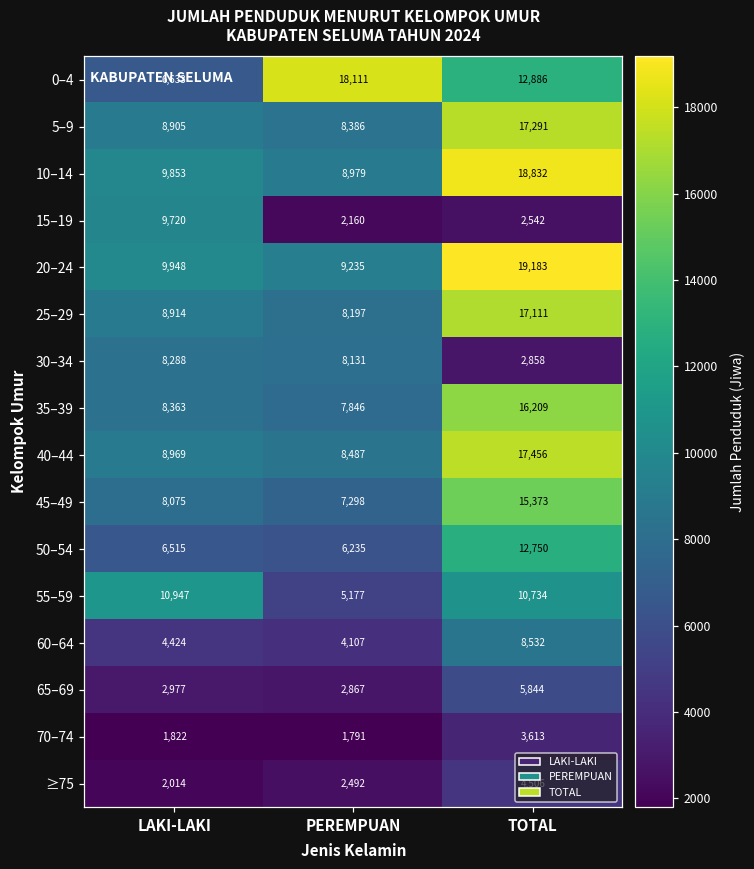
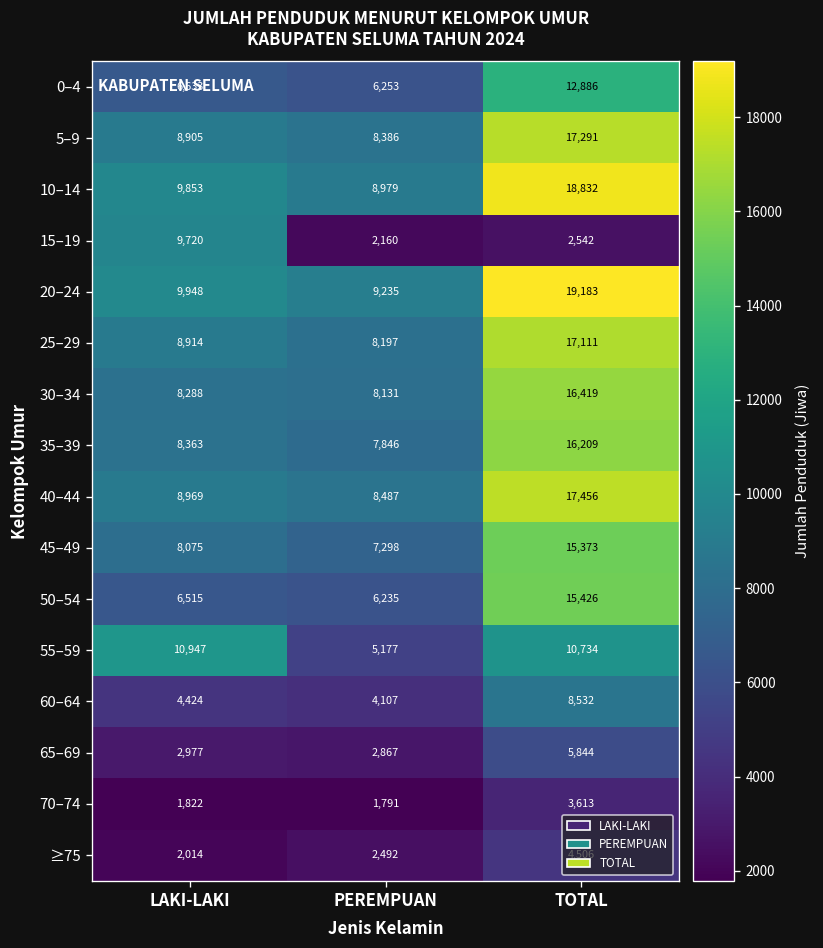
  {
    "0–4": {
-     "PEREMPUAN": "18,111",
+     "PEREMPUAN": "6,253",
      "TOTAL": "12,886"
    },
    "5–9": {
      "LAKI-LAKI": "8,905",
      "PEREMPUAN": "8,386",
      "TOTAL": "17,291"
    },
    "10–14": {
      "LAKI-LAKI": "9,853",
      "PEREMPUAN": "8,979",
      "TOTAL": "18,832"
    },
    "15–19": {
      "LAKI-LAKI": "9,720",
      "PEREMPUAN": "2,160",
      "TOTAL": "2,542"
    },
    "20–24": {
      "LAKI-LAKI": "9,948",
      "PEREMPUAN": "9,235",
      "TOTAL": "19,183"
    },
    "25–29": {
      "LAKI-LAKI": "8,914",
      "PEREMPUAN": "8,197",
      "TOTAL": "17,111"
    },
    "30–34": {
      "LAKI-LAKI": "8,288",
      "PEREMPUAN": "8,131",
-     "TOTAL": "2,858"
+     "TOTAL": "16,419"
    },
    "35–39": {
      "LAKI-LAKI": "8,363",
      "PEREMPUAN": "7,846",
      "TOTAL": "16,209"
    },
    "40–44": {
      "LAKI-LAKI": "8,969",
      "PEREMPUAN": "8,487",
      "TOTAL": "17,456"
    },
    "45–49": {
      "LAKI-LAKI": "8,075",
      "PEREMPUAN": "7,298",
      "TOTAL": "15,373"
    },
    "50–54": {
      "LAKI-LAKI": "6,515",
      "PEREMPUAN": "6,235",
-     "TOTAL": "12,750"
+     "TOTAL": "15,426"
    },
    "55–59": {
      "LAKI-LAKI": "10,947",
      "PEREMPUAN": "5,177",
      "TOTAL": "10,734"
    },
    "60–64": {
      "LAKI-LAKI": "4,424",
      "PEREMPUAN": "4,107",
      "TOTAL": "8,532"
    },
    "65–69": {
      "LAKI-LAKI": "2,977",
      "PEREMPUAN": "2,867",
      "TOTAL": "5,844"
    },
    "70–74": {
      "LAKI-LAKI": "1,822",
      "PEREMPUAN": "1,791",
      "TOTAL": "3,613"
    },
    "≥75": {
      "LAKI-LAKI": "2,014",
      "PEREMPUAN": "2,492"
    }
  }
